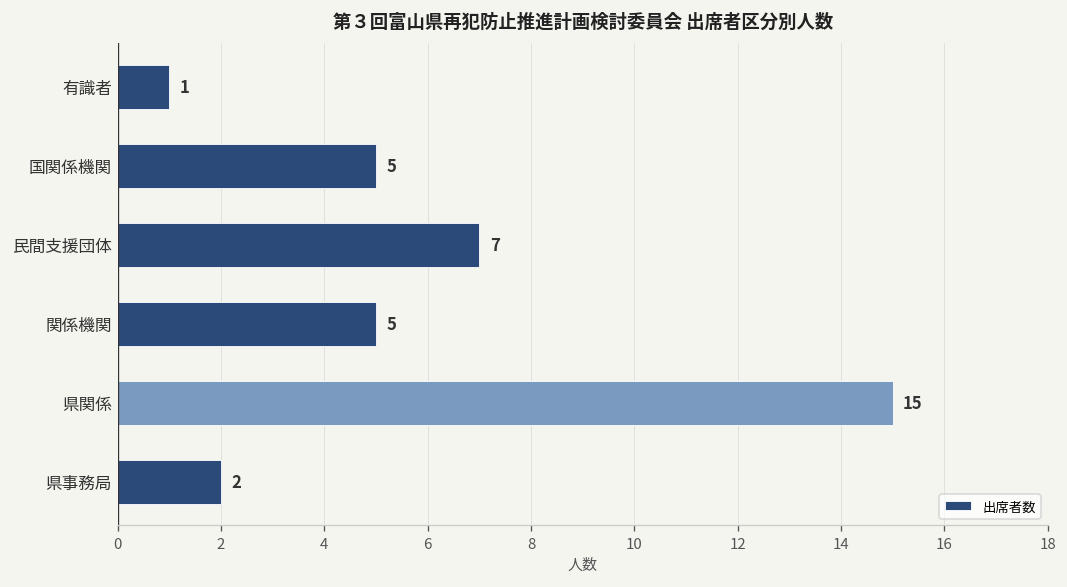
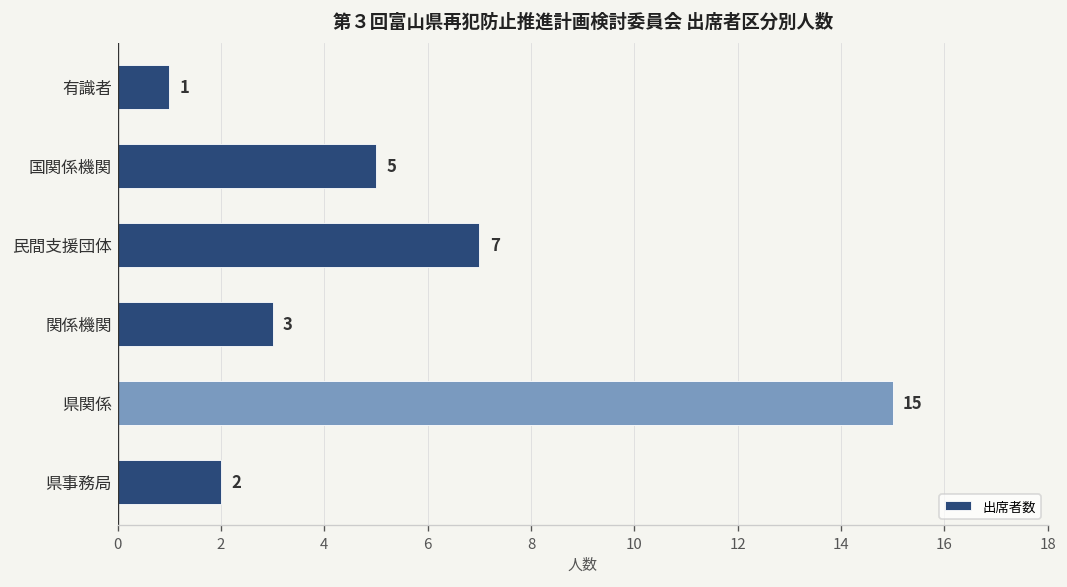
  {
    "有識者": 1,
    "国関係機関": 5,
    "民間支援団体": 7,
-   "関係機関": 5,
+   "関係機関": 3,
    "県関係": 15,
    "県事務局": 2
  }
